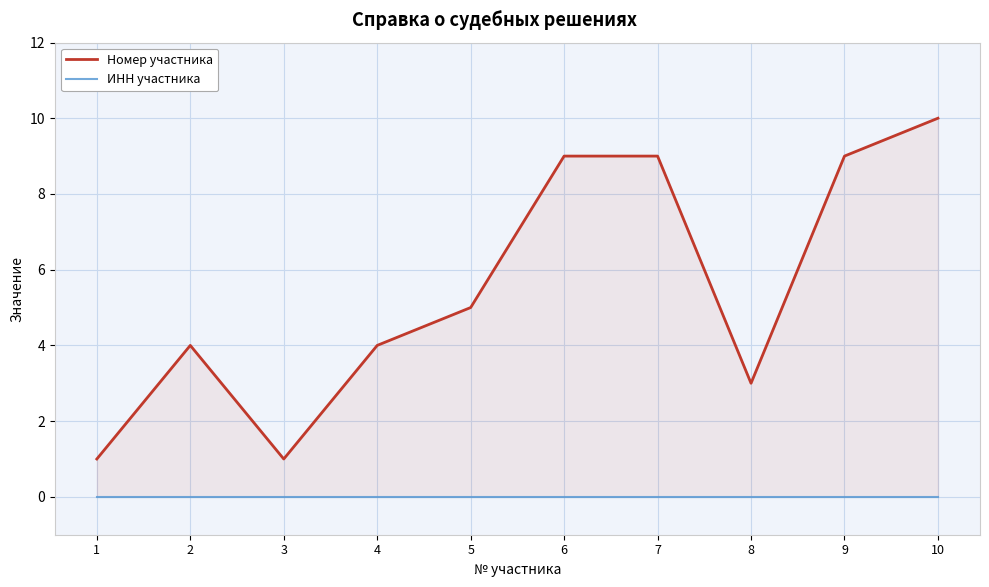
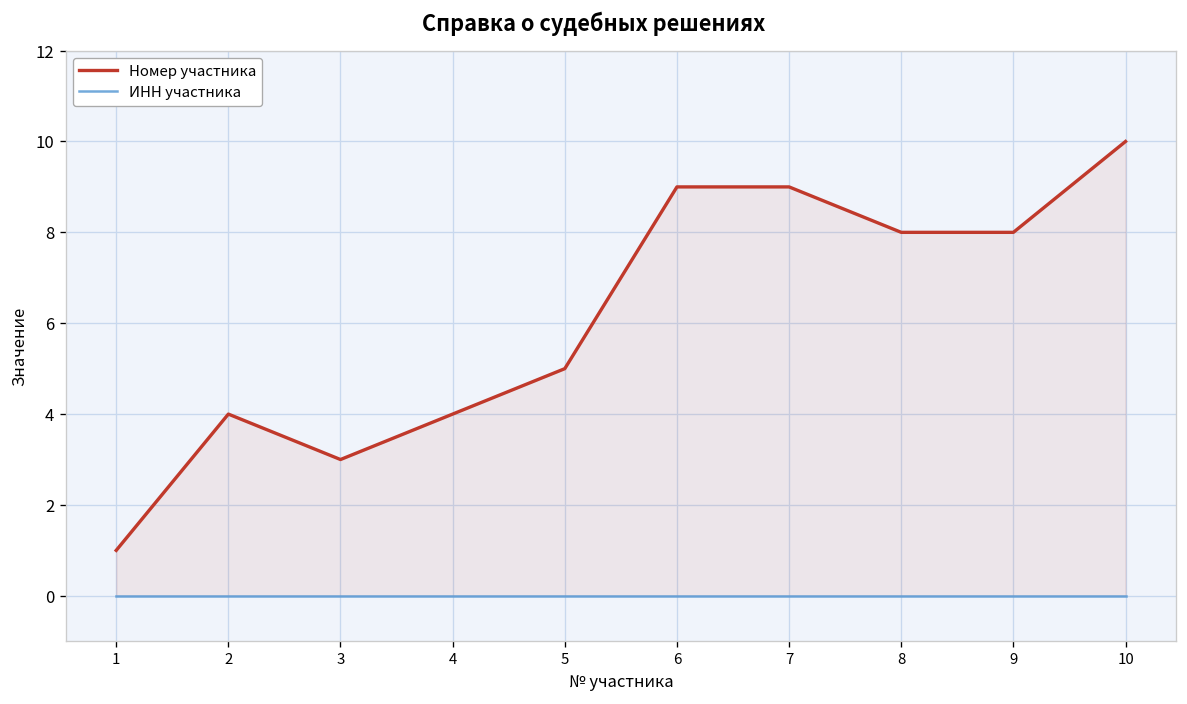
  {
    "Номер участника": {
      "1": 1,
      "2": 4,
-     "3": 1,
+     "3": 3,
      "4": 4,
      "5": 5,
      "6": 9,
      "7": 9,
-     "8": 3,
-     "9": 9,
+     "8": 8,
+     "9": 8,
      "10": 10
    },
    "ИНН участника": {
      "1": 0,
      "2": 0,
      "3": 0,
      "4": 0,
      "5": 0,
      "6": 0,
      "7": 0,
      "8": 0,
      "9": 0,
      "10": 0
    }
  }
